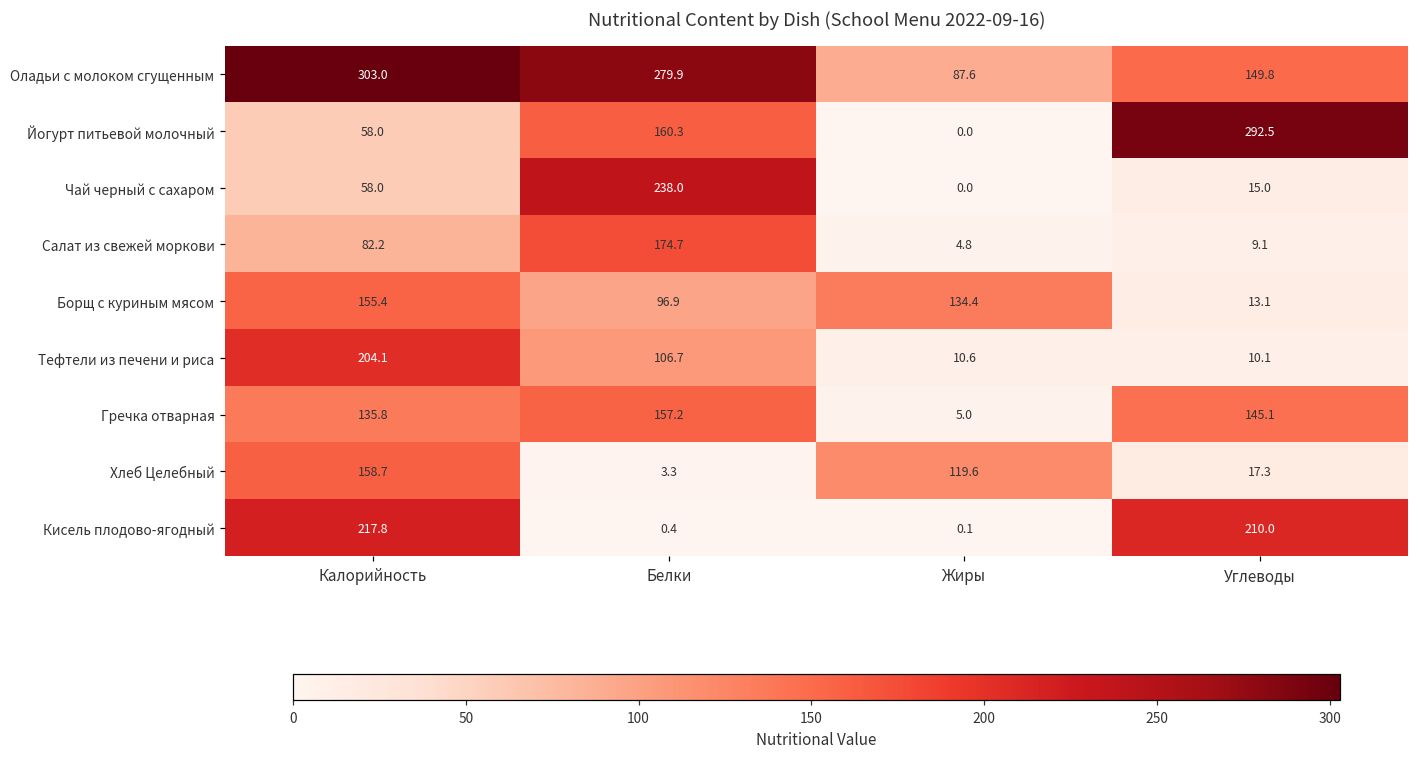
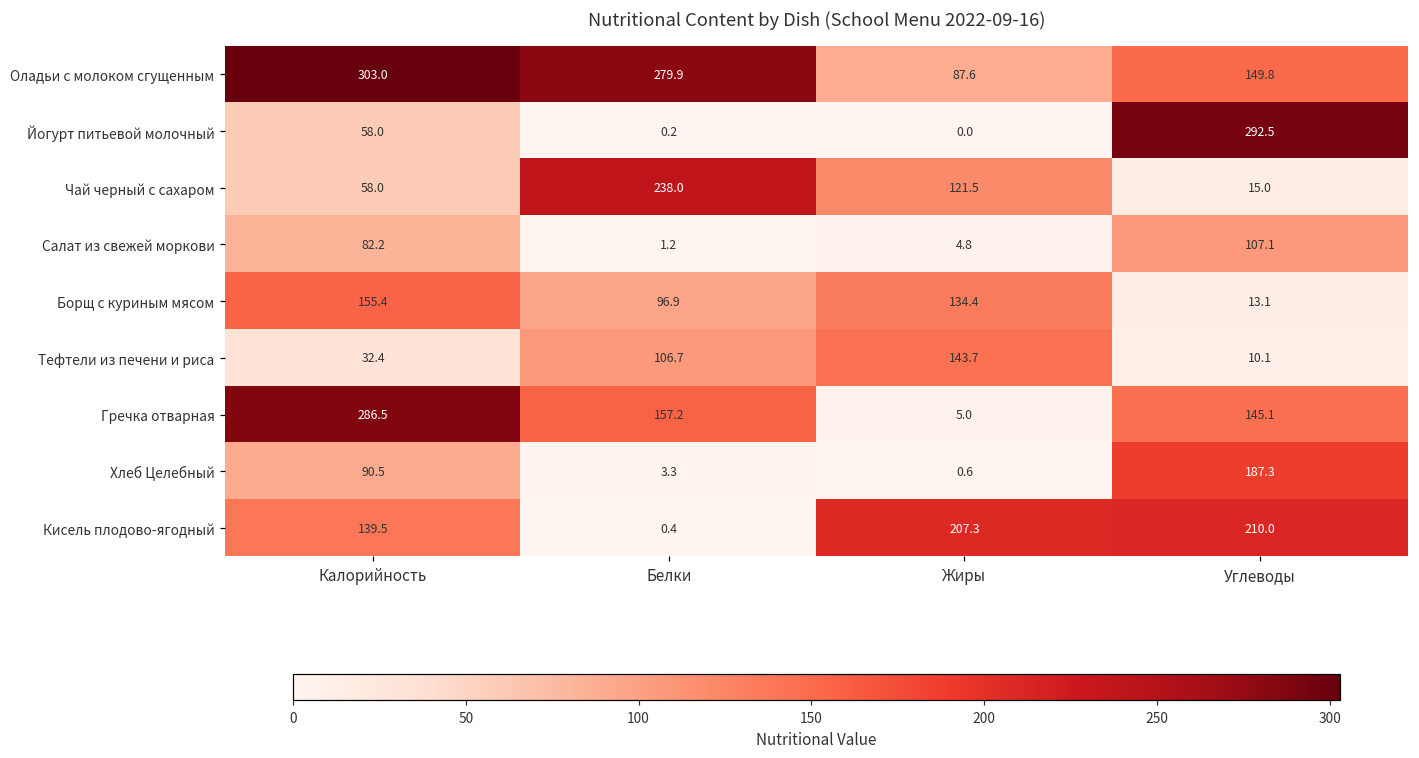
  {
    "Оладьи с молоком сгущенным": {
      "Калорийность": 303.0,
      "Белки": 279.9,
      "Жиры": 87.6,
      "Углеводы": 149.8
    },
    "Йогурт питьевой молочный": {
      "Калорийность": 58.0,
-     "Белки": 160.3,
+     "Белки": 0.2,
      "Жиры": 0.0,
      "Углеводы": 292.5
    },
    "Чай черный с сахаром": {
      "Калорийность": 58.0,
      "Белки": 238.0,
-     "Жиры": 0.0,
+     "Жиры": 121.5,
      "Углеводы": 15.0
    },
    "Салат из свежей моркови": {
      "Калорийность": 82.2,
-     "Белки": 174.7,
+     "Белки": 1.2,
      "Жиры": 4.8,
-     "Углеводы": 9.1
+     "Углеводы": 107.1
    },
    "Борщ с куриным мясом": {
      "Калорийность": 155.4,
      "Белки": 96.9,
      "Жиры": 134.4,
      "Углеводы": 13.1
    },
    "Тефтели из печени и риса": {
-     "Калорийность": 204.1,
+     "Калорийность": 32.4,
      "Белки": 106.7,
-     "Жиры": 10.6,
+     "Жиры": 143.7,
      "Углеводы": 10.1
    },
    "Гречка отварная": {
-     "Калорийность": 135.8,
+     "Калорийность": 286.5,
      "Белки": 157.2,
      "Жиры": 5.0,
      "Углеводы": 145.1
    },
    "Хлеб Целебный": {
-     "Калорийность": 158.7,
+     "Калорийность": 90.5,
      "Белки": 3.3,
-     "Жиры": 119.6,
-     "Углеводы": 17.3
+     "Жиры": 0.6,
+     "Углеводы": 187.3
    },
    "Кисель плодово-ягодный": {
-     "Калорийность": 217.8,
+     "Калорийность": 139.5,
      "Белки": 0.4,
-     "Жиры": 0.1,
+     "Жиры": 207.3,
      "Углеводы": 210.0
    }
  }
